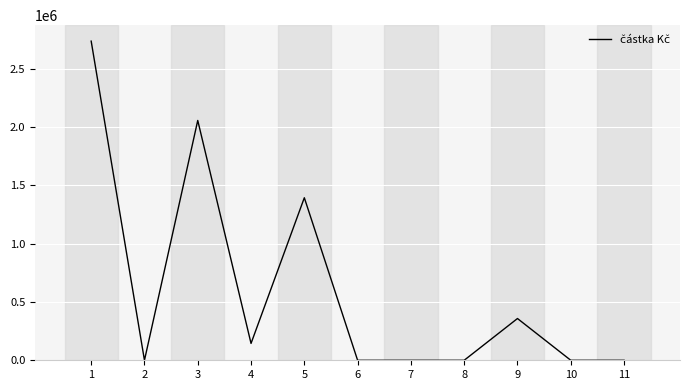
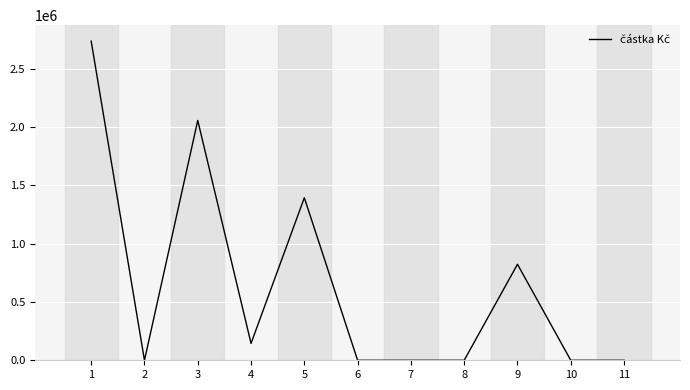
  {
    "1": 2740000,
    "2": 0,
    "3": 2060000,
    "4": 140000,
    "5": 1390000,
    "6": 0,
    "7": 0,
    "8": 0,
-   "9": 360000,
+   "9": 820000,
    "10": 0,
    "11": 0
  }
